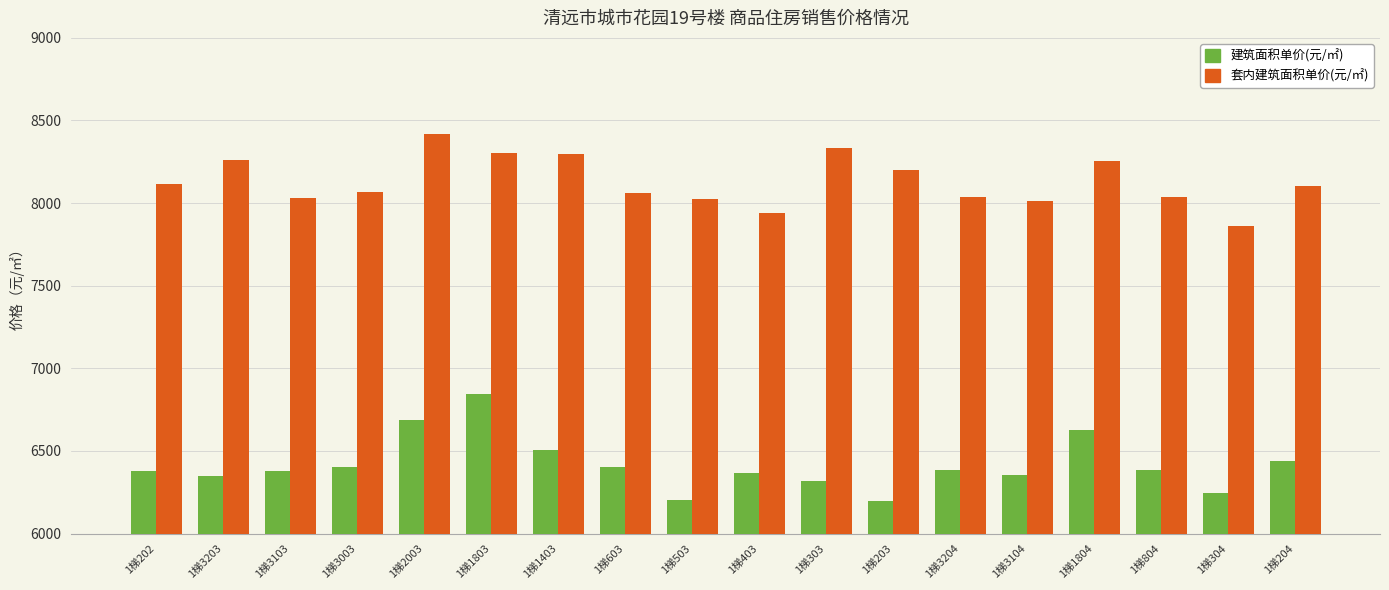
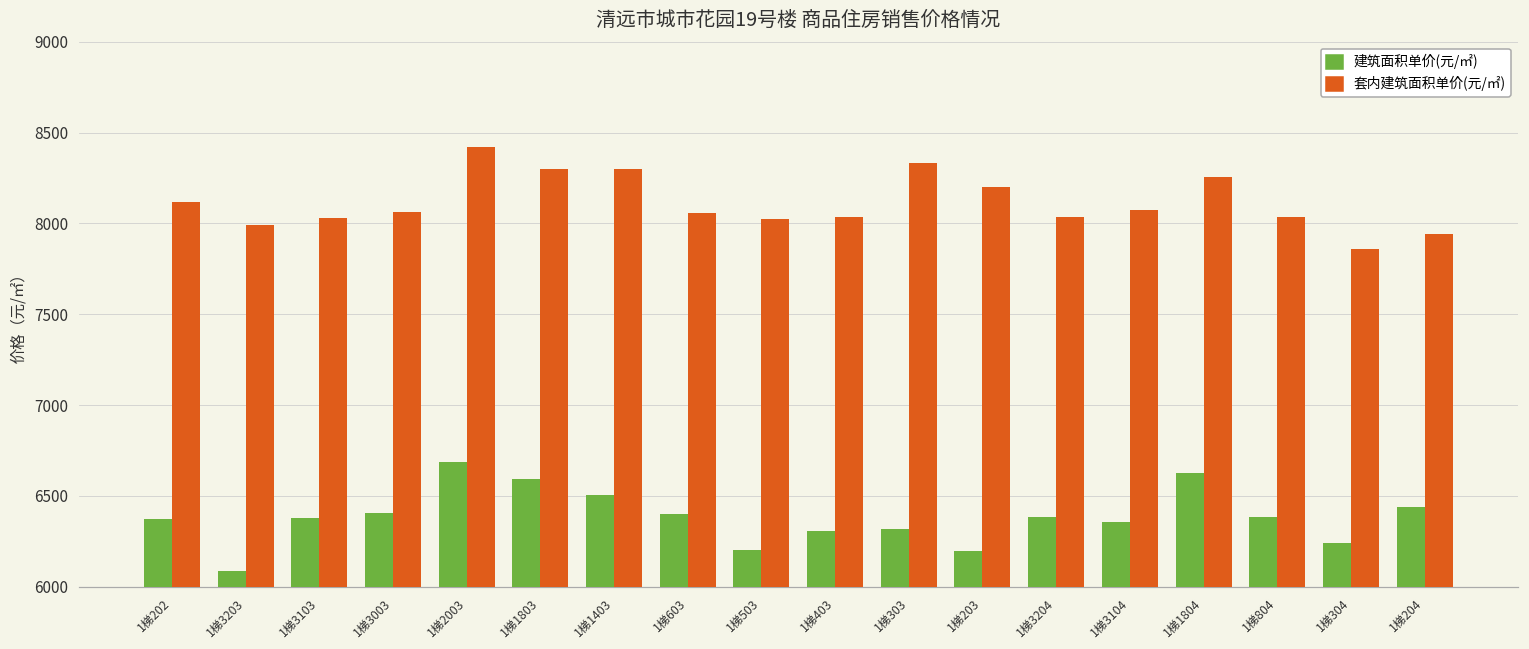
  {
    "建筑面积单价(元/㎡)": {
      "1梯202": 6380,
-     "1梯3203": 6350,
+     "1梯3203": 6080,
      "1梯3103": 6380,
      "1梯3003": 6410,
      "1梯2003": 6690,
-     "1梯1803": 6840,
+     "1梯1803": 6590,
      "1梯1403": 6510,
      "1梯603": 6400,
      "1梯503": 6200,
-     "1梯403": 6370,
+     "1梯403": 6310,
      "1梯303": 6320,
      "1梯203": 6200,
      "1梯3204": 6380,
      "1梯3104": 6360,
      "1梯1804": 6630,
      "1梯804": 6380,
      "1梯304": 6240,
      "1梯204": 6440
    },
    "套内建筑面积单价(元/㎡)": {
      "1梯202": 8120,
-     "1梯3203": 8260,
+     "1梯3203": 7990,
      "1梯3103": 8030,
      "1梯3003": 8060,
      "1梯2003": 8420,
      "1梯1803": 8300,
      "1梯1403": 8300,
      "1梯603": 8060,
      "1梯503": 8020,
-     "1梯403": 7940,
+     "1梯403": 8030,
      "1梯303": 8330,
      "1梯203": 8200,
      "1梯3204": 8040,
-     "1梯3104": 8010,
+     "1梯3104": 8070,
      "1梯1804": 8250,
      "1梯804": 8040,
      "1梯304": 7860,
-     "1梯204": 8100
+     "1梯204": 7940
    }
  }
